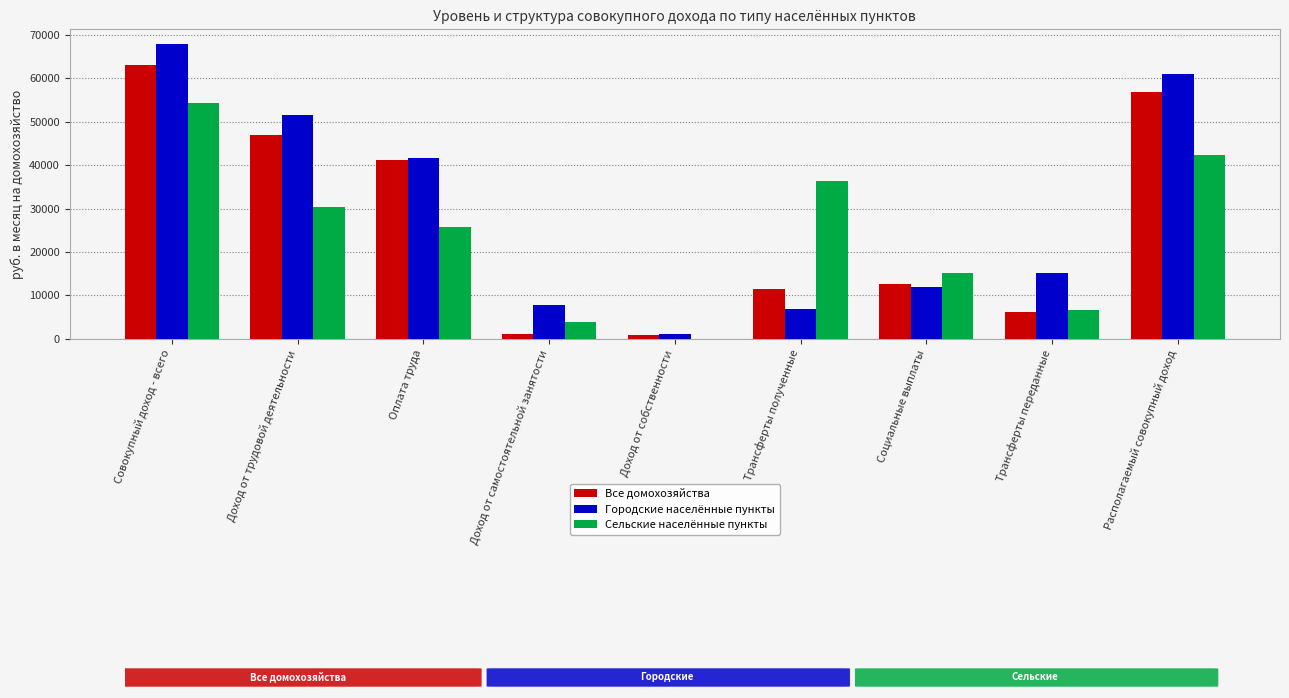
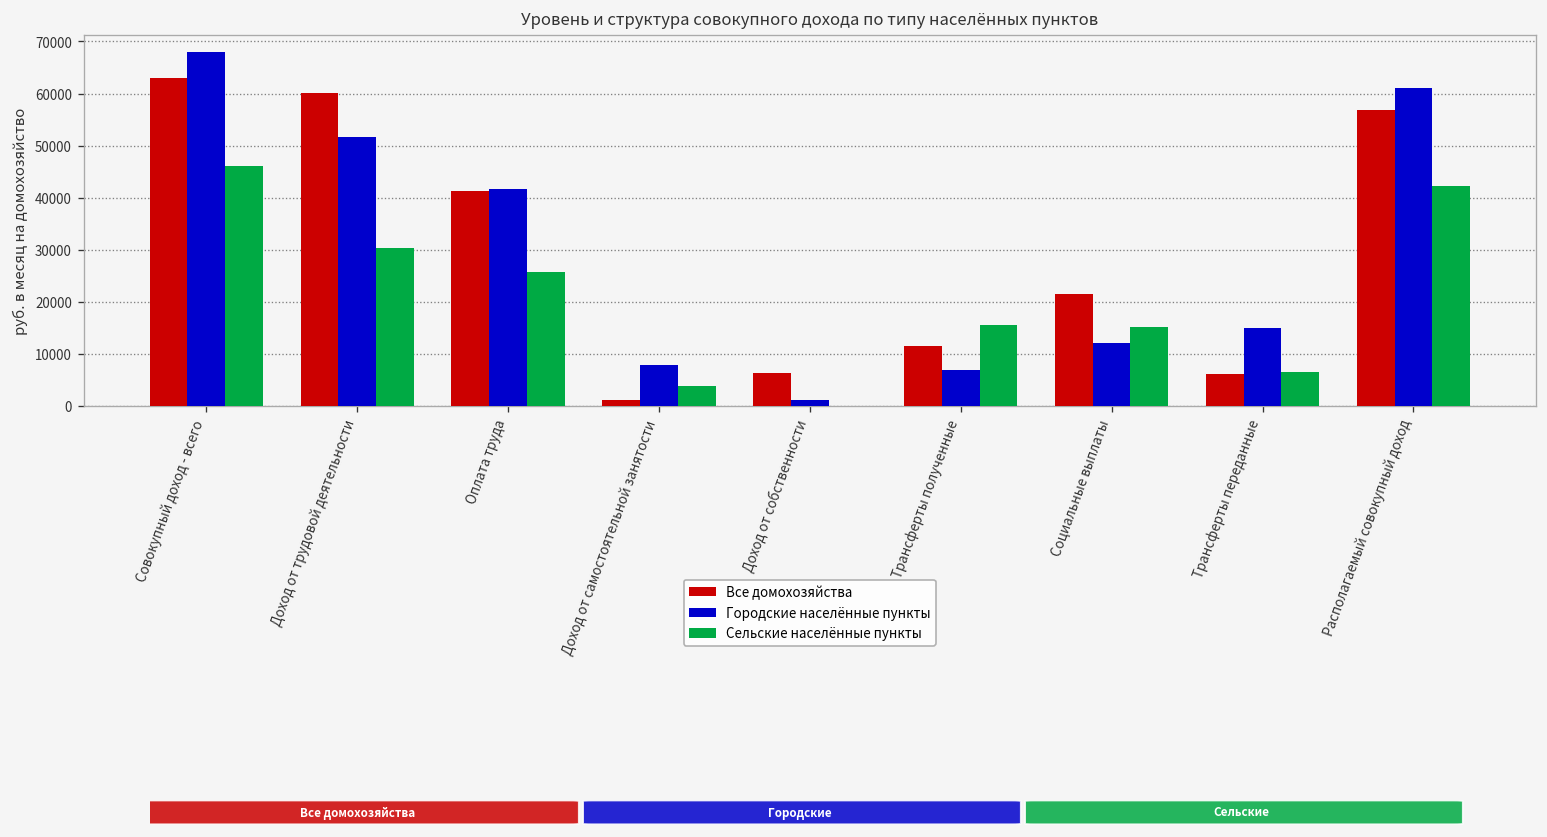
  {
    "Все домохозяйства": {
      "Совокупный доход - всего": 63000,
-     "Доход от трудовой деятельности": 47000,
+     "Доход от трудовой деятельности": 60000,
      "Оплата труда": 41000,
      "Доход от самостоятельной занятости": 1000,
-     "Доход от собственности": 1000,
+     "Доход от собственности": 6000,
      "Трансферты полученные": 11000,
-     "Социальные выплаты": 13000,
+     "Социальные выплаты": 22000,
      "Трансферты переданные": 6000,
      "Располагаемый совокупный доход": 57000
    },
    "Городские населённые пункты": {
      "Совокупный доход - всего": 68000,
      "Доход от трудовой деятельности": 52000,
      "Оплата труда": 42000,
      "Доход от самостоятельной занятости": 8000,
      "Доход от собственности": 1000,
      "Трансферты полученные": 7000,
      "Социальные выплаты": 12000,
      "Трансферты переданные": 15000,
      "Располагаемый совокупный доход": 61000
    },
    "Сельские населённые пункты": {
-     "Совокупный доход - всего": 54000,
+     "Совокупный доход - всего": 46000,
      "Доход от трудовой деятельности": 30000,
      "Оплата труда": 26000,
      "Доход от самостоятельной занятости": 4000,
-     "Трансферты полученные": 36000,
+     "Трансферты полученные": 16000,
      "Социальные выплаты": 15000,
      "Трансферты переданные": 7000,
      "Располагаемый совокупный доход": 42000
    }
  }
